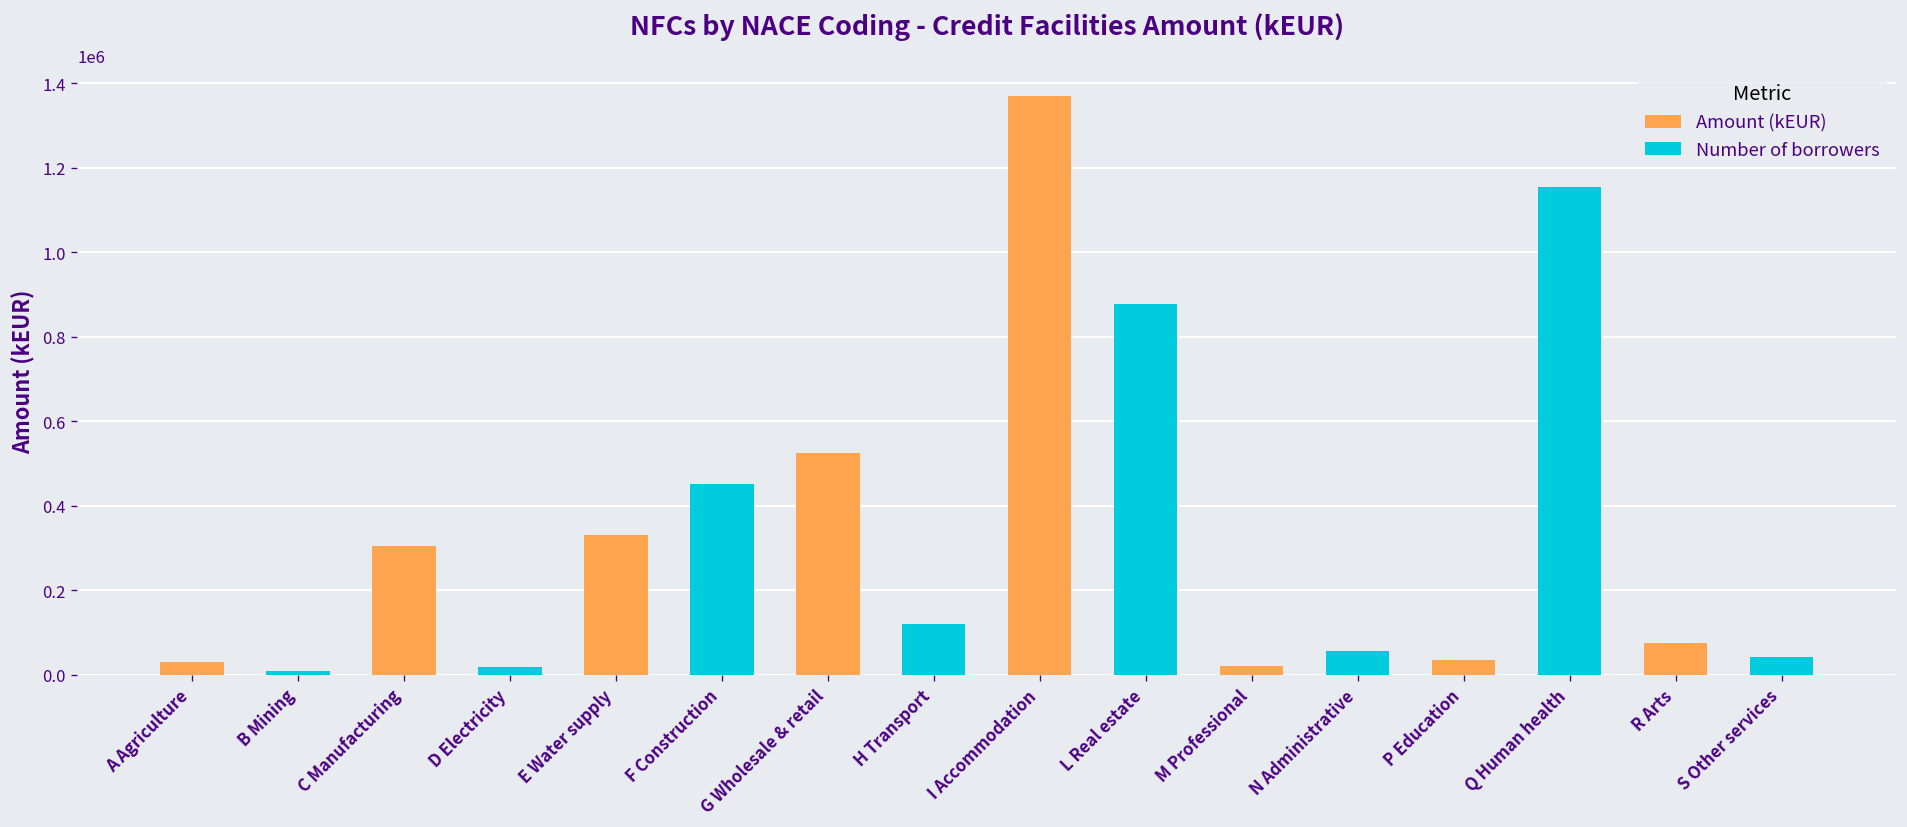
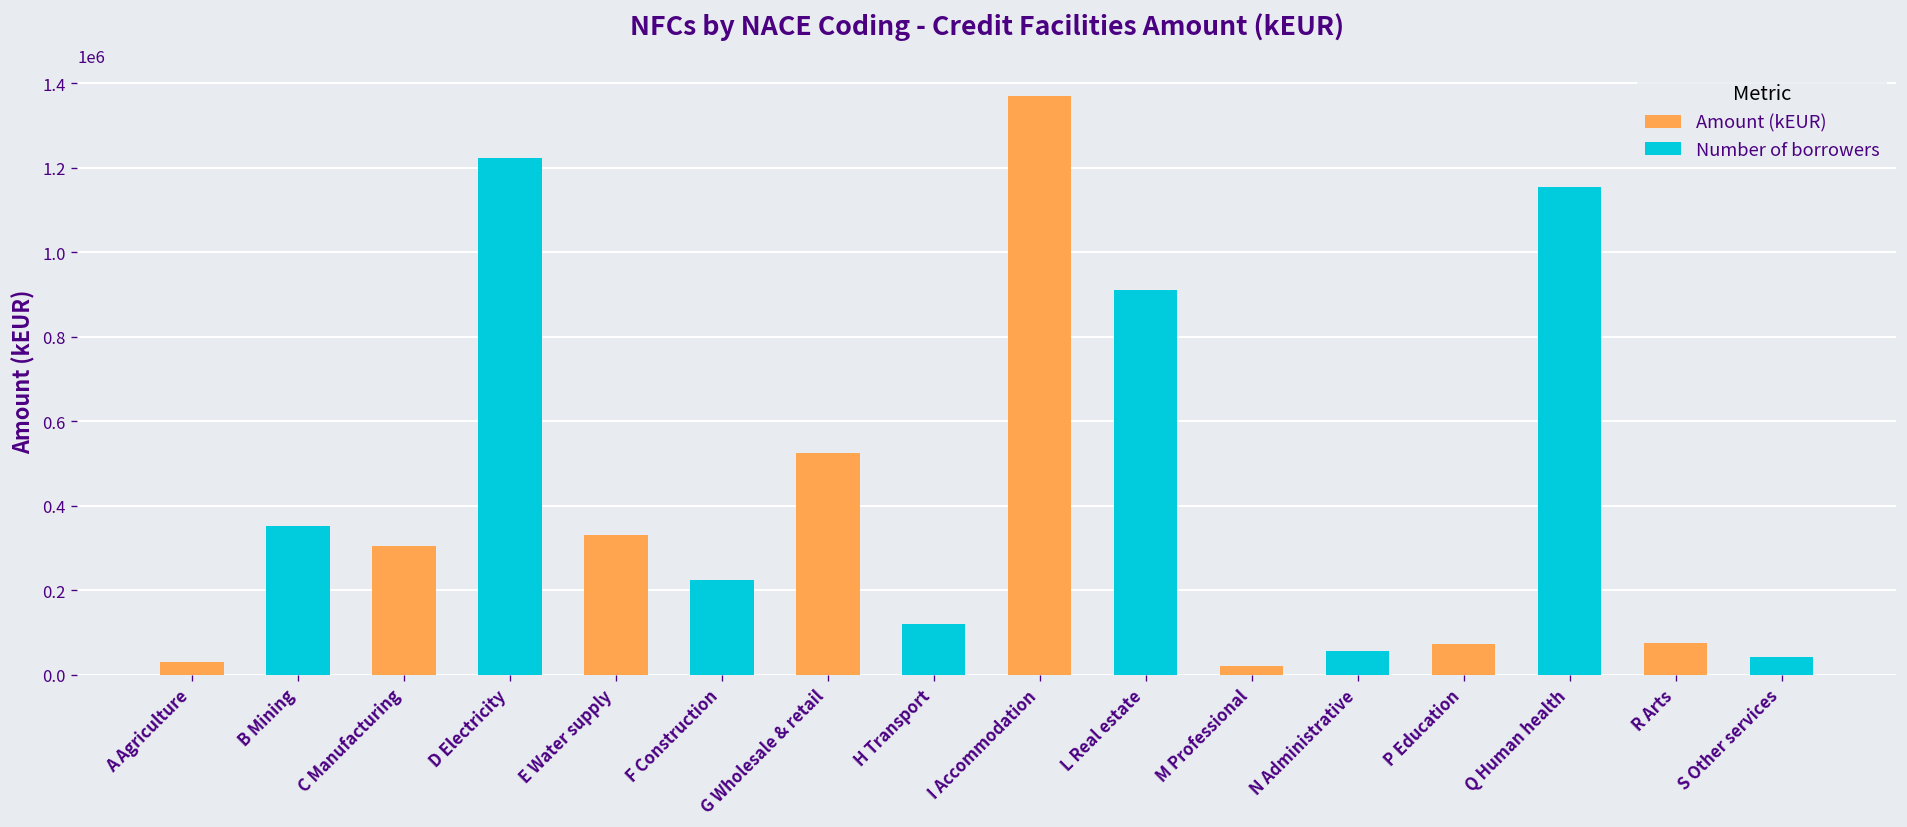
  {
    "A Agriculture": 30000,
-   "B Mining": 10000,
+   "B Mining": 350000,
    "C Manufacturing": 300000,
-   "D Electricity": 20000,
+   "D Electricity": 1220000,
    "E Water supply": 330000,
-   "F Construction": 450000,
+   "F Construction": 220000,
    "G Wholesale & retail": 530000,
    "H Transport": 120000,
    "I Accommodation": 1370000,
-   "L Real estate": 880000,
+   "L Real estate": 910000,
    "M Professional": 20000,
    "N Administrative": 60000,
-   "P Education": 40000,
+   "P Education": 70000,
    "Q Human health": 1150000,
    "R Arts": 80000,
    "S Other services": 40000
  }
